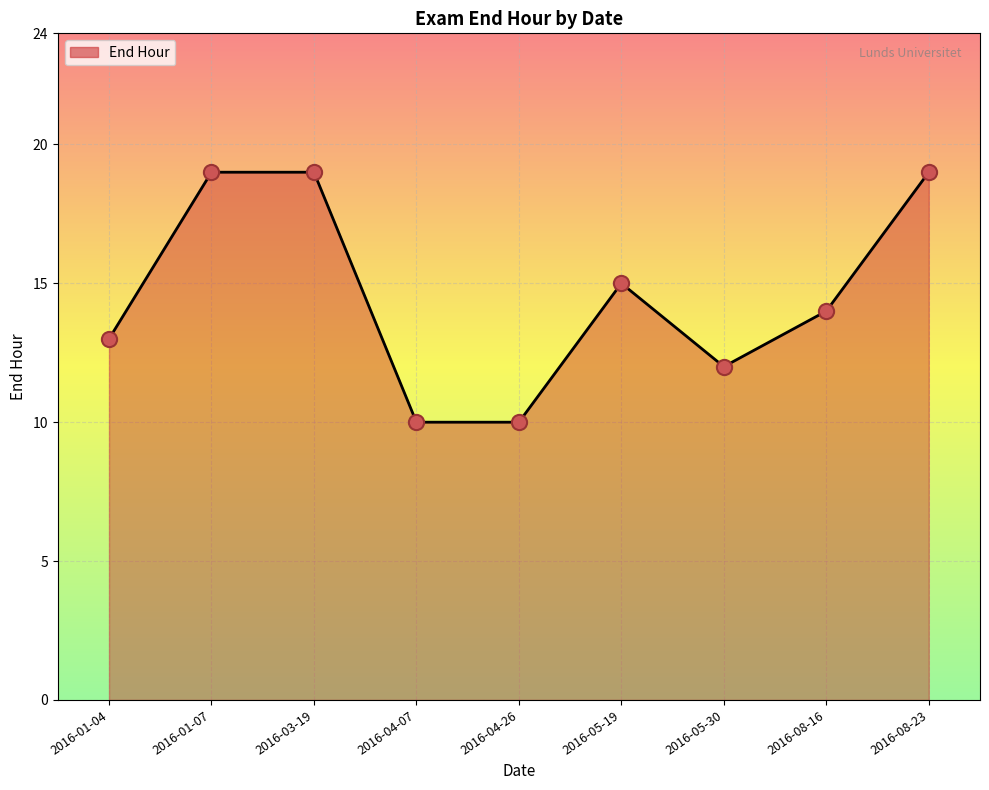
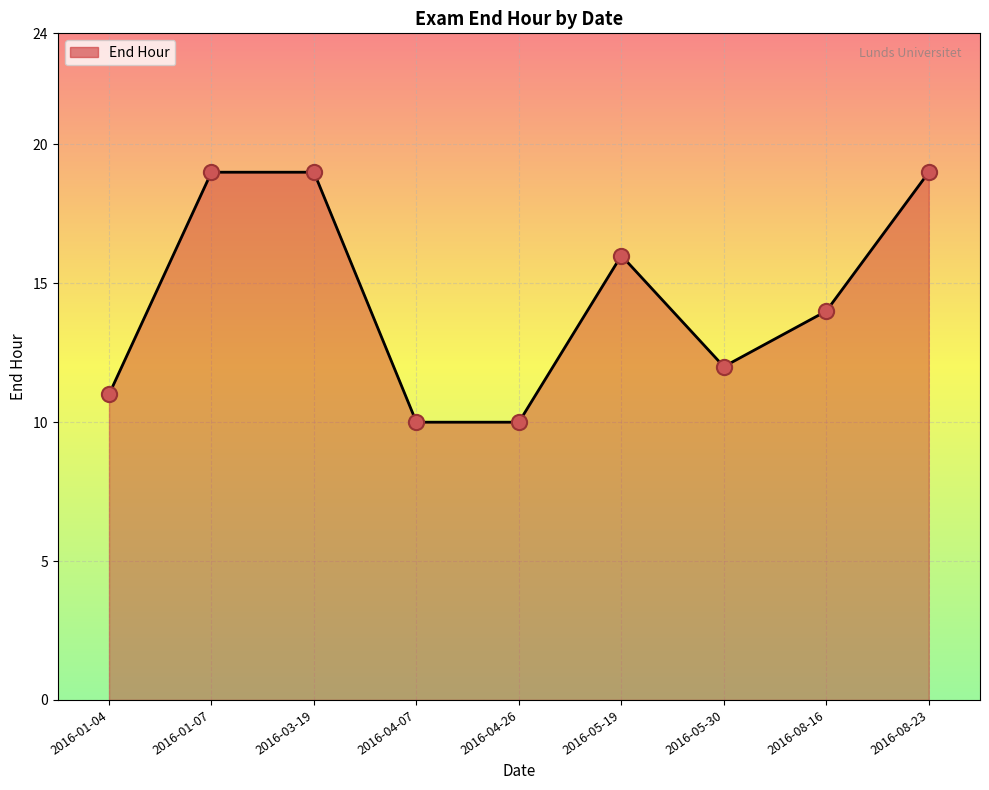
  {
-   "2016-01-04": 13,
+   "2016-01-04": 11,
    "2016-01-07": 19,
    "2016-03-19": 19,
    "2016-04-07": 10,
    "2016-04-26": 10,
-   "2016-05-19": 15,
+   "2016-05-19": 16,
    "2016-05-30": 12,
    "2016-08-16": 14,
    "2016-08-23": 19
  }
